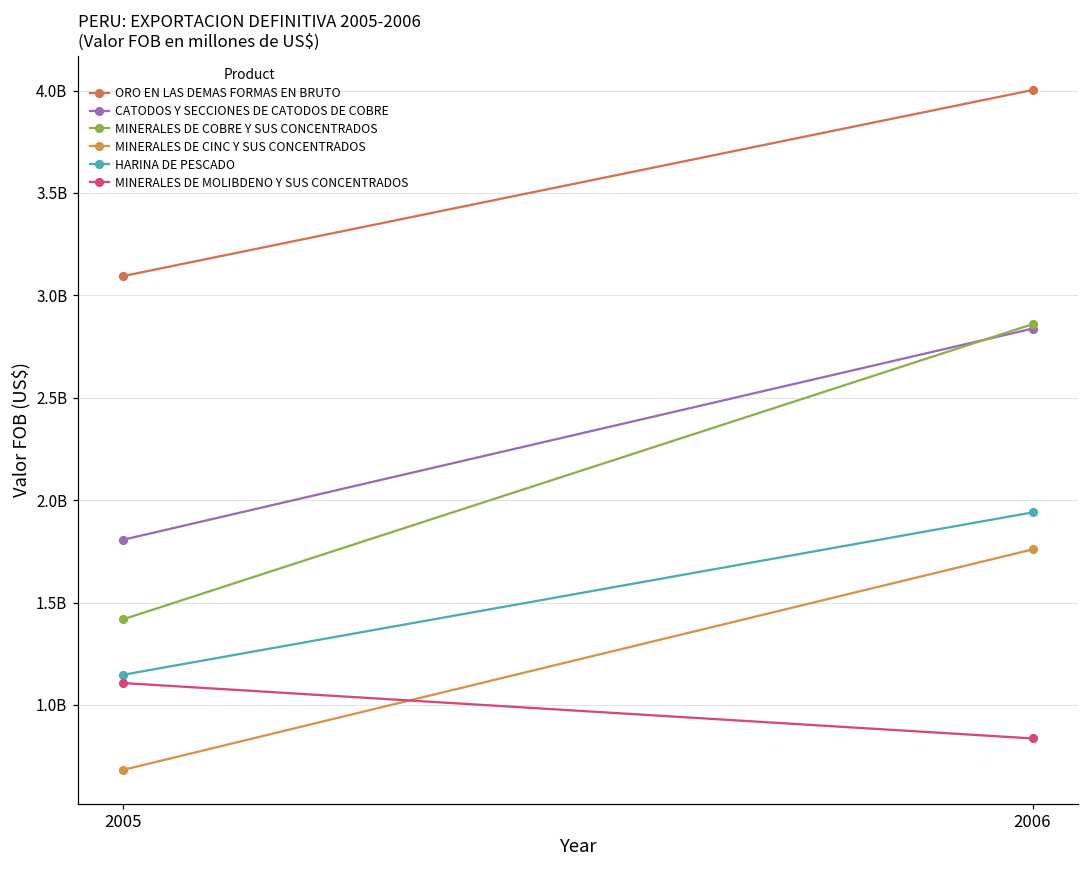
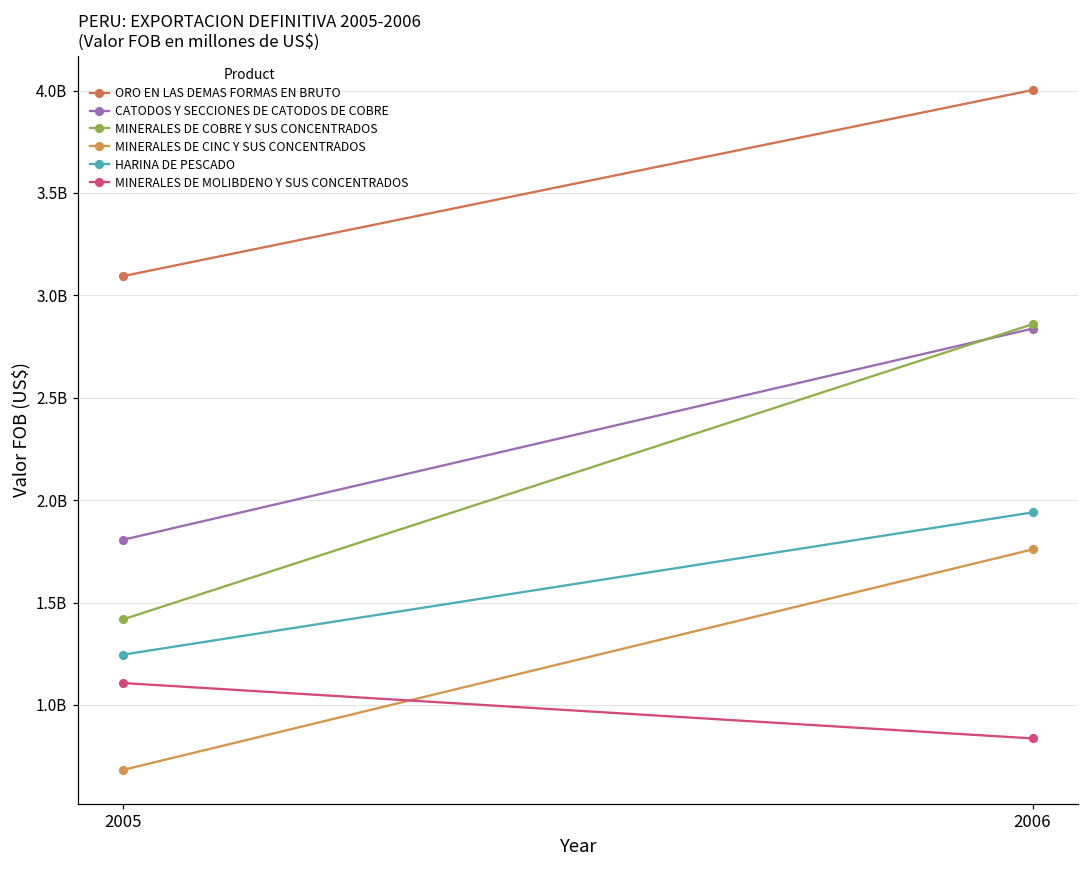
  {
    "CATODOS Y SECCIONES DE CATODOS DE COBRE": {
      "2005": 1810000000,
      "2006": 2840000000
    },
    "MINERALES DE COBRE Y SUS CONCENTRADOS": {
      "2005": 1420000000,
      "2006": 2860000000
    },
    "HARINA DE PESCADO": {
-     "2005": 1150000000,
+     "2005": 1250000000,
      "2006": 1940000000
    }
  }
